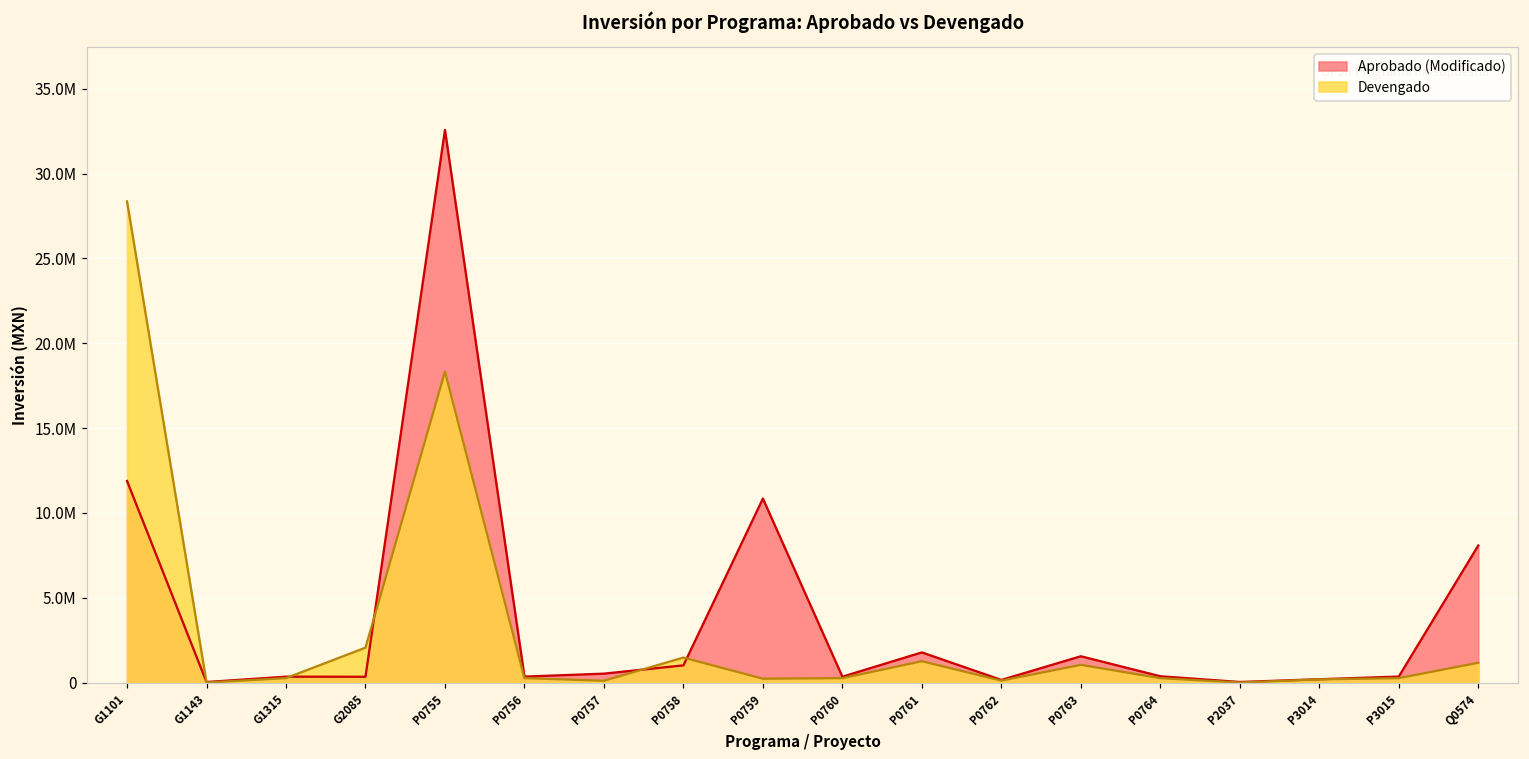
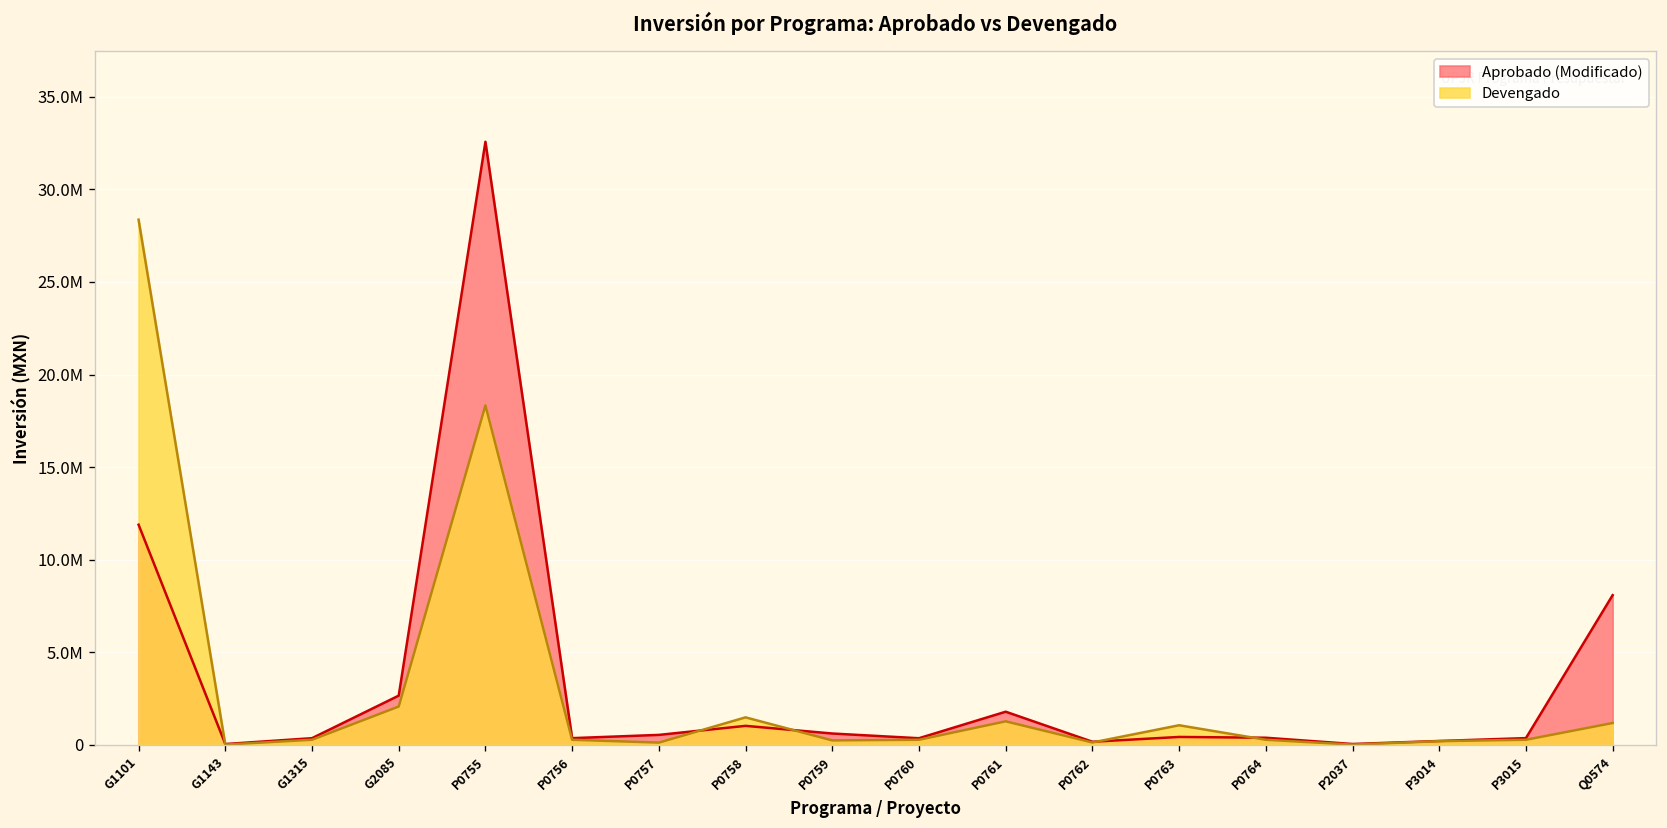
  {
    "Aprobado (Modificado)": {
      "G1101": 11900000,
-     "G2085": 300000,
+     "G2085": 2600000,
      "P0755": 32600000,
      "P0757": 500000,
      "P0758": 1000000,
-     "P0759": 10800000,
+     "P0759": 600000,
      "P0761": 1800000,
-     "P0763": 1500000,
+     "P0763": 400000,
      "Q0574": 8100000
    },
    "Devengado": {
      "G1101": 28400000,
      "G2085": 2100000,
      "P0755": 18300000,
      "P0757": 100000,
      "P0758": 1500000,
      "P0759": 200000,
      "P0761": 1300000,
      "P0763": 1000000,
      "Q0574": 1200000
    }
  }
